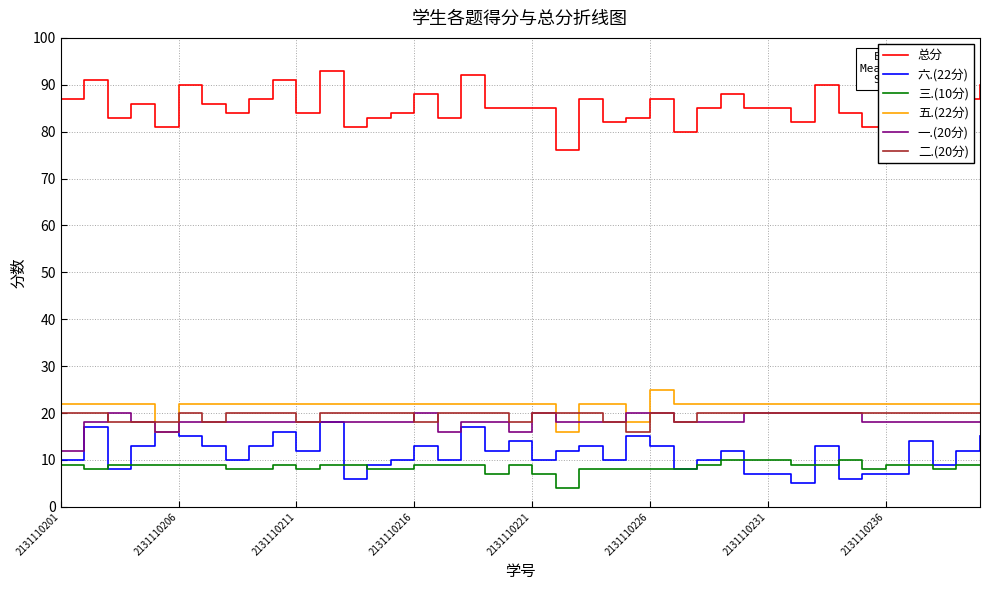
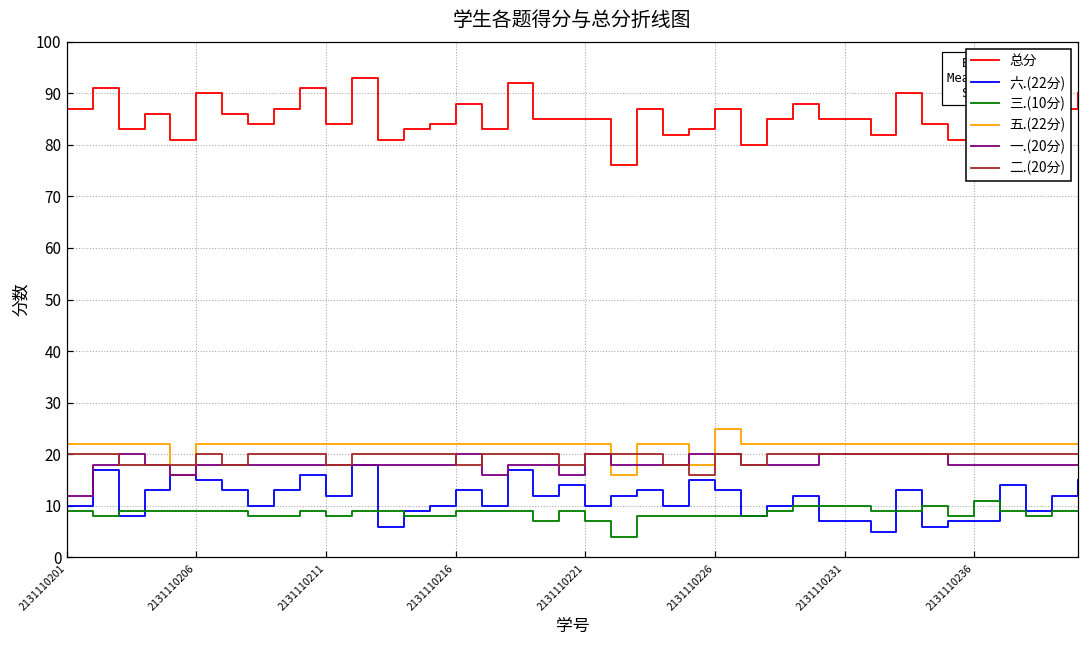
  {
    "总分": {
      "2131110201": 87,
      "2131110206": 90,
      "2131110211": 84,
      "2131110216": 88,
      "2131110221": 85,
      "2131110226": 87,
      "2131110231": 85
    },
    "六.(22分)": {
      "2131110201": 10,
      "2131110206": 15,
      "2131110211": 12,
      "2131110216": 13,
      "2131110221": 10,
      "2131110226": 13,
      "2131110231": 7,
      "2131110236": 7
    },
    "三.(10分)": {
      "2131110201": 9,
      "2131110206": 9,
      "2131110211": 8,
      "2131110216": 9,
      "2131110221": 7,
      "2131110226": 8,
      "2131110231": 10,
-     "2131110236": 9
+     "2131110236": 11
    },
    "五.(22分)": {
      "2131110201": 22,
      "2131110206": 22,
      "2131110211": 22,
      "2131110216": 22,
      "2131110221": 22,
      "2131110226": 25,
      "2131110231": 22,
      "2131110236": 22
    },
    "一.(20分)": {
      "2131110201": 12,
      "2131110206": 18,
      "2131110216": 20,
      "2131110236": 18
    },
    "二.(20分)": {
      "2131110201": 20,
      "2131110206": 20,
      "2131110216": 18,
      "2131110236": 20
    }
  }
